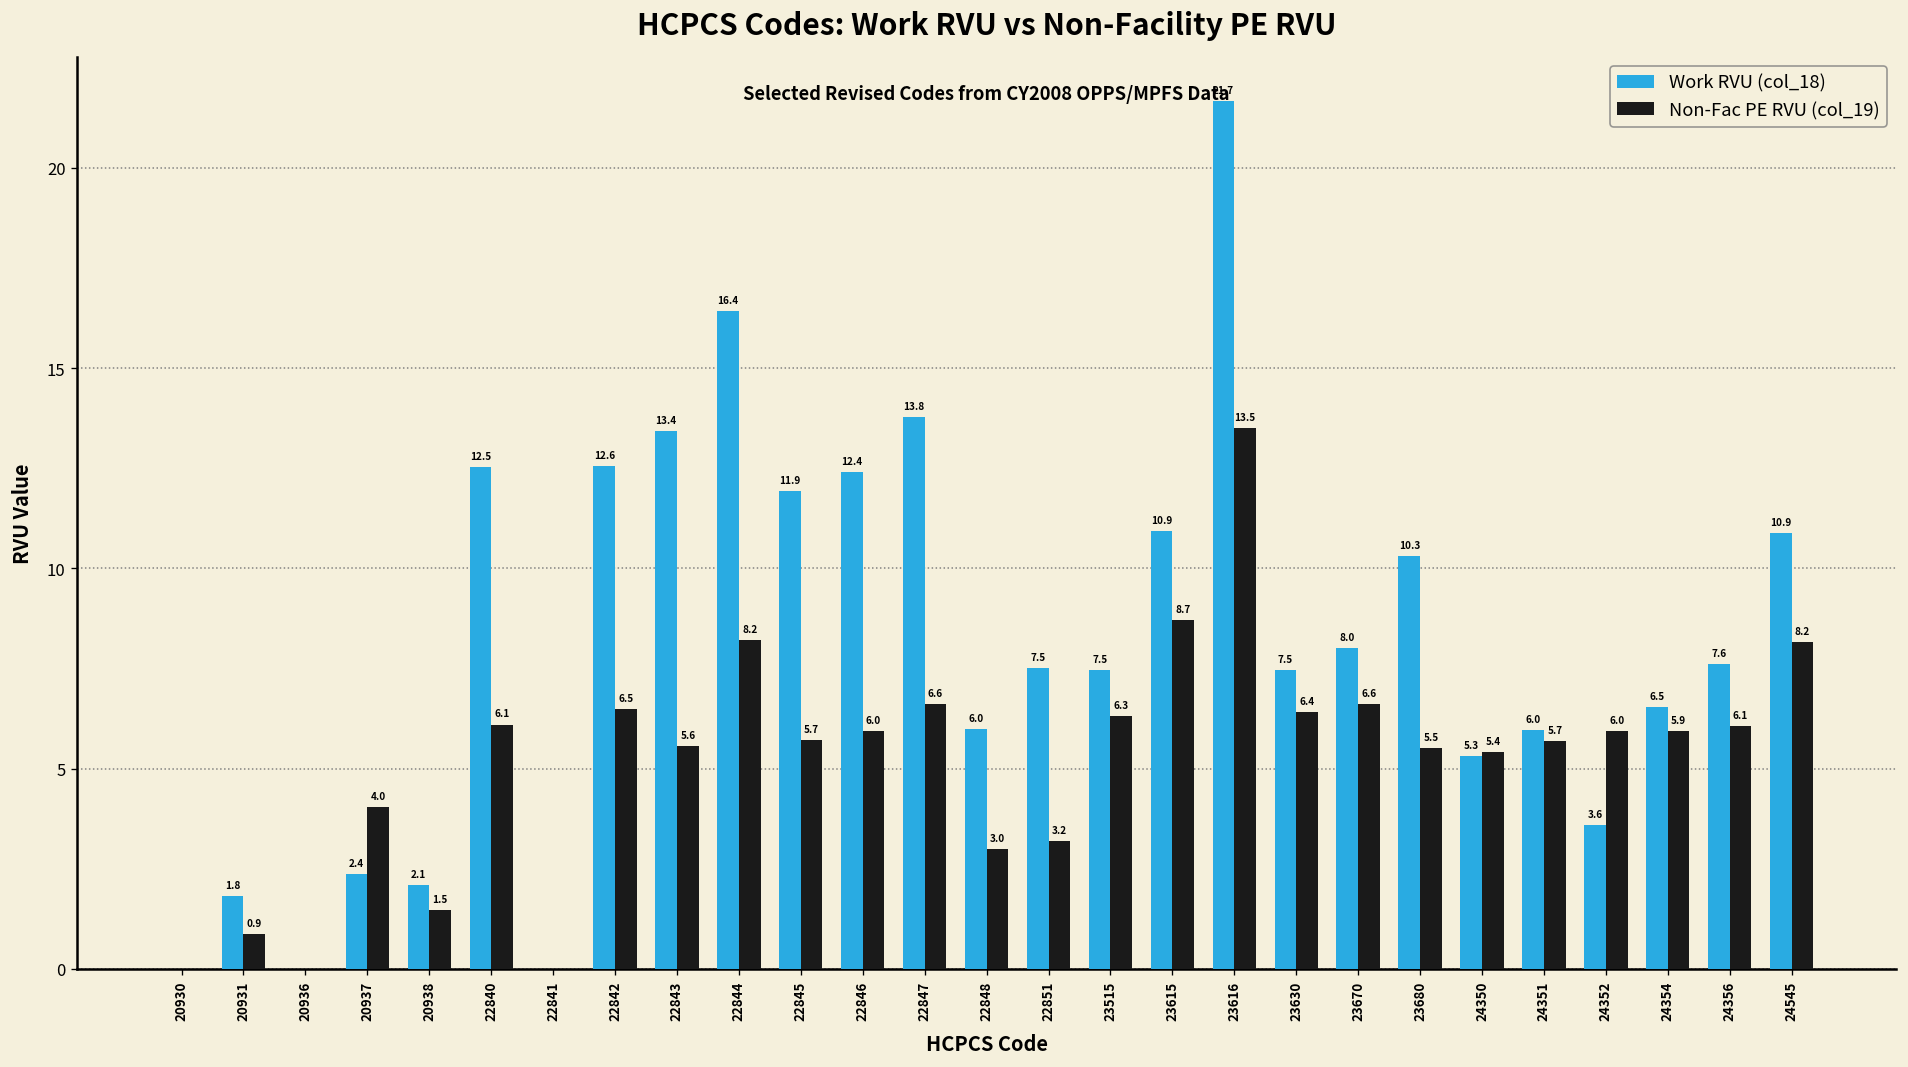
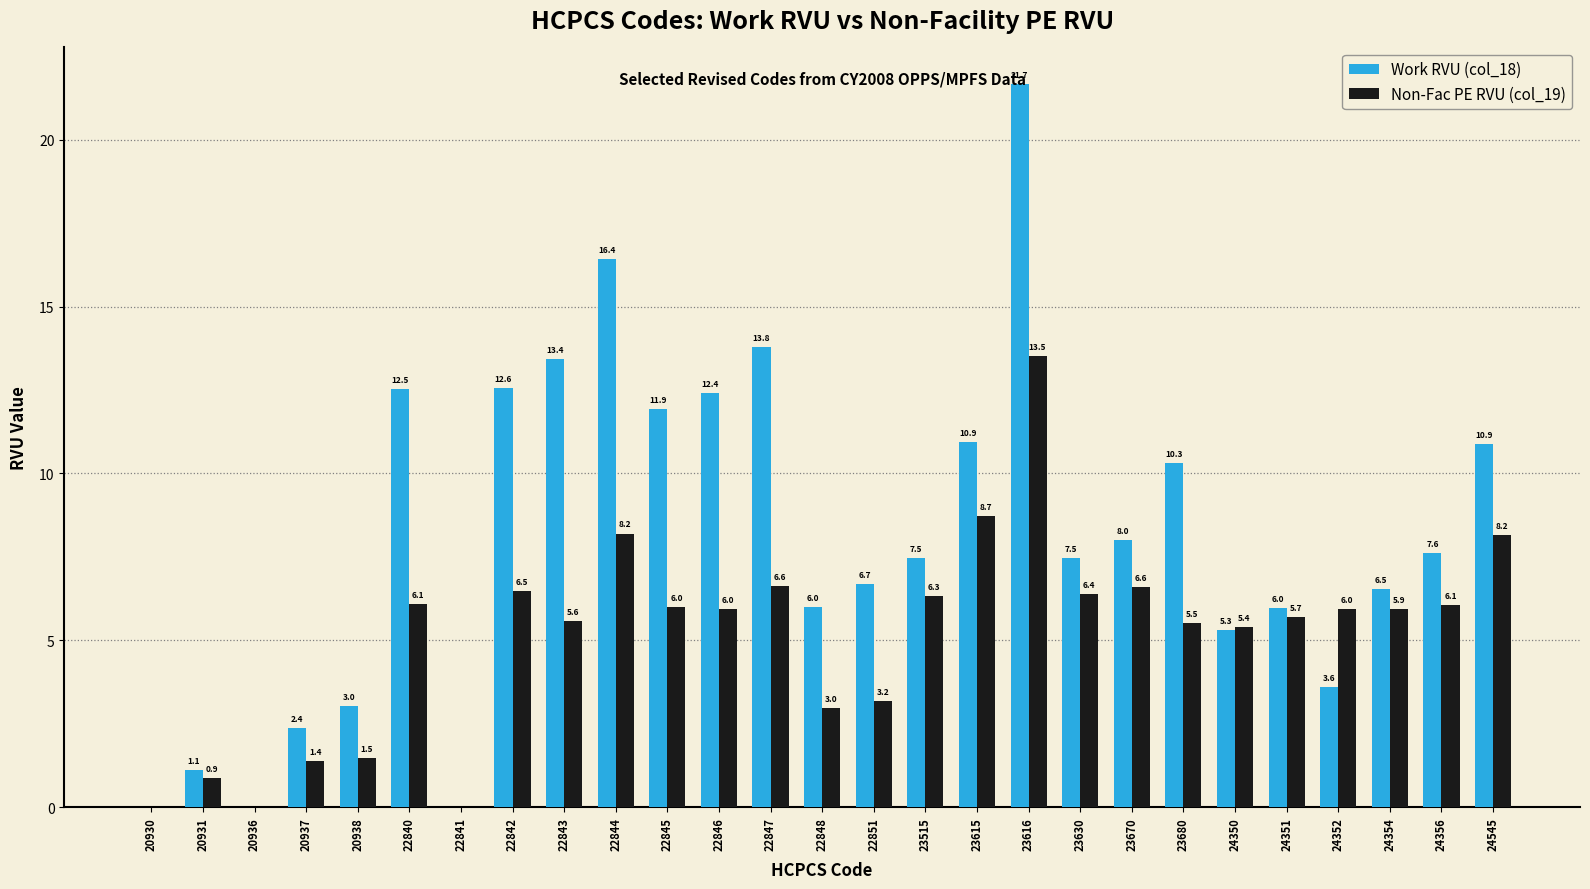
  {
    "Work RVU (col_18)": {
-     "20931": 1.8,
+     "20931": 1.1,
      "20937": 2.4,
-     "20938": 2.1,
+     "20938": 3.0,
      "22840": 12.5,
      "22842": 12.6,
      "22843": 13.4,
      "22844": 16.4,
      "22845": 11.9,
      "22846": 12.4,
      "22847": 13.8,
      "22848": 6.0,
-     "22851": 7.5,
+     "22851": 6.7,
      "23515": 7.5,
      "23615": 10.9,
      "23630": 7.5,
      "23670": 8.0,
      "23680": 10.3,
      "24350": 5.3,
      "24351": 6.0,
      "24352": 3.6,
      "24354": 6.5,
      "24356": 7.6,
      "24545": 10.9
    },
    "Non-Fac PE RVU (col_19)": {
      "20931": 0.9,
-     "20937": 4.0,
+     "20937": 1.4,
      "20938": 1.5,
      "22840": 6.1,
      "22842": 6.5,
      "22843": 5.6,
      "22844": 8.2,
-     "22845": 5.7,
+     "22845": 6.0,
      "22846": 6.0,
      "22847": 6.6,
      "22848": 3.0,
      "22851": 3.2,
      "23515": 6.3,
      "23615": 8.7,
      "23616": 13.5,
      "23630": 6.4,
      "23670": 6.6,
      "23680": 5.5,
      "24350": 5.4,
      "24351": 5.7,
      "24352": 6.0,
      "24354": 5.9,
      "24356": 6.1,
      "24545": 8.2
    }
  }
